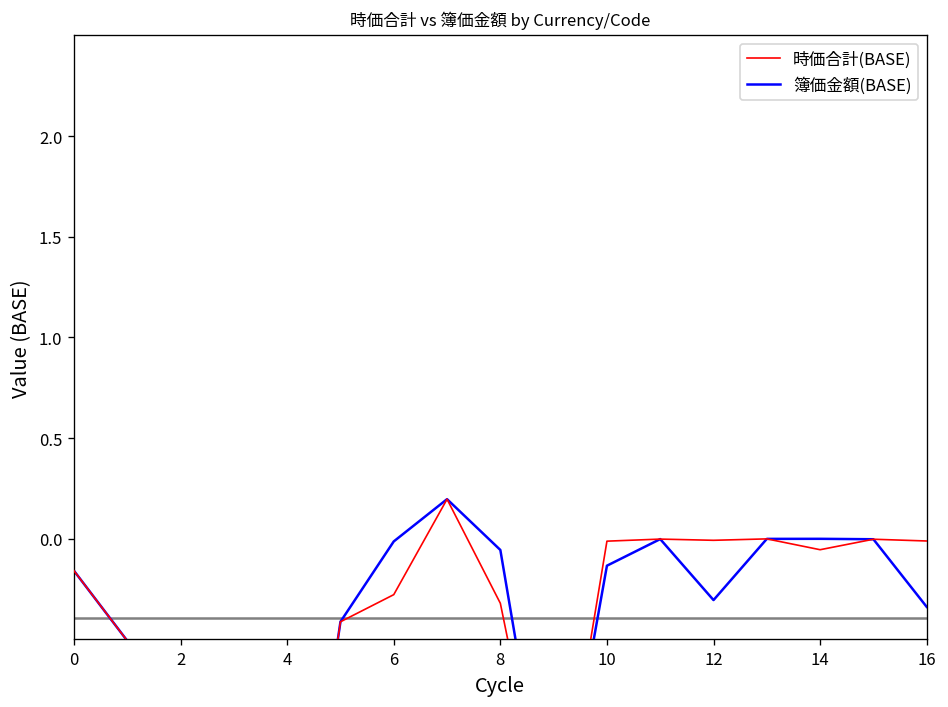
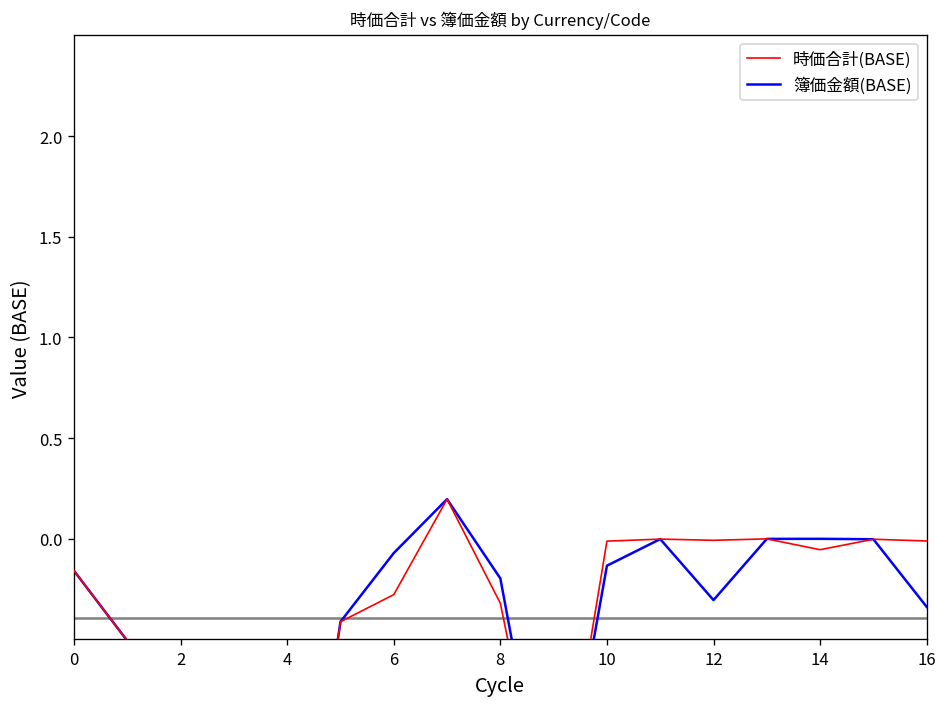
  {
    "時価合計(BASE)": {
      "6": -0.28,
      "8": -0.32,
      "10": -0.01,
      "12": -0.01,
      "14": -0.05,
      "16": -0.01
    },
    "簿価金額(BASE)": {
-     "6": -0.01,
-     "8": -0.06,
+     "6": -0.07,
+     "8": -0.20,
      "10": -0.13,
      "12": -0.30,
      "14": 0.00,
      "16": -0.34
    }
  }
